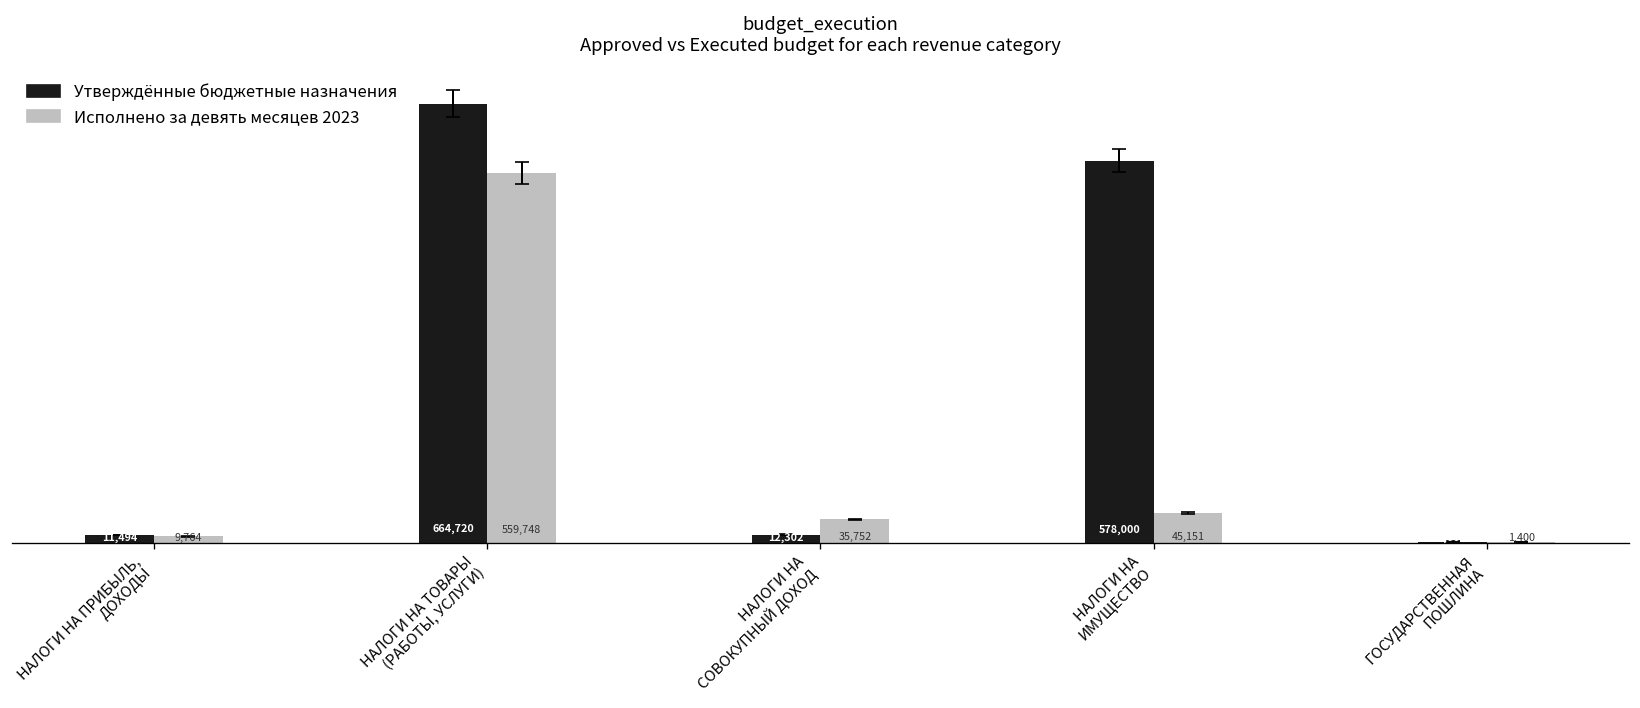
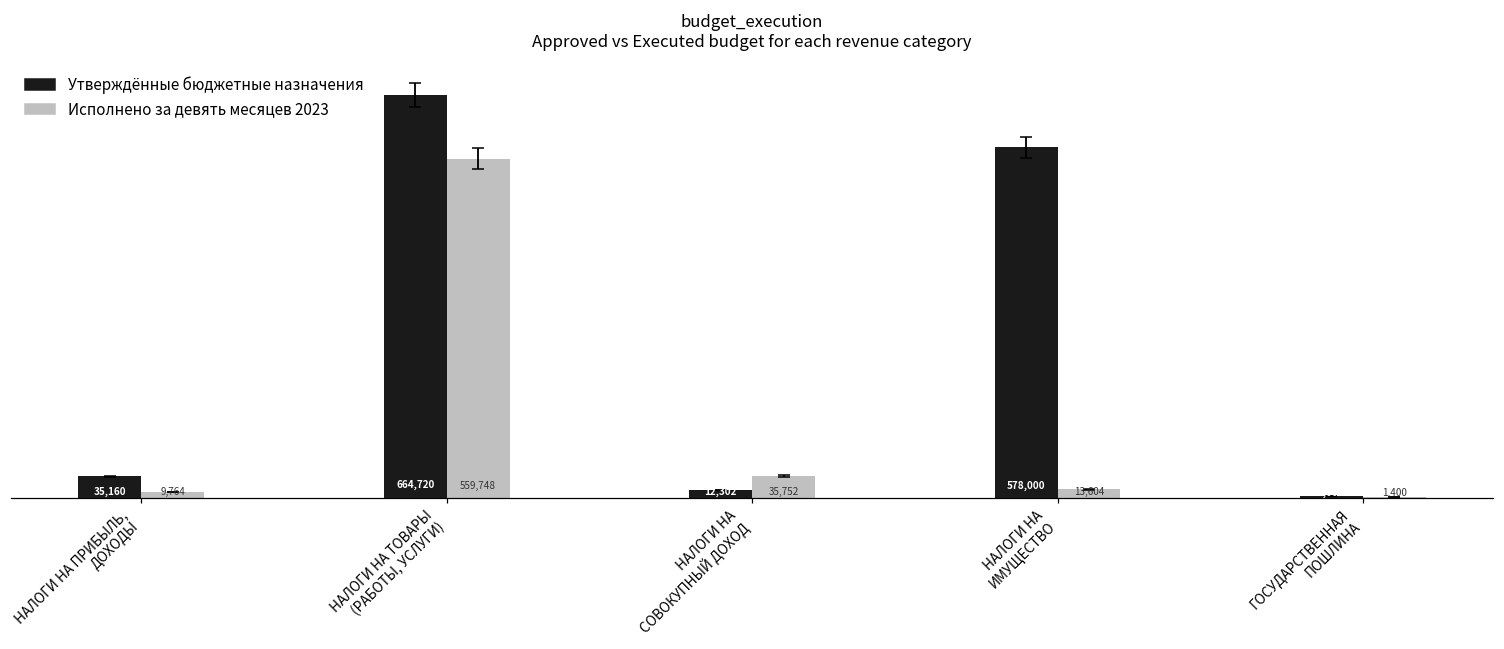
  {
    "Утверждённые бюджетные назначения": {
-     "НАЛОГИ НА ПРИБЫЛЬ, ДОХОДЫ": "11,494",
+     "НАЛОГИ НА ПРИБЫЛЬ, ДОХОДЫ": "35,160",
      "НАЛОГИ НА ТОВАРЫ (РАБОТЫ, УСЛУГИ)": "664,720",
      "НАЛОГИ НА ИМУЩЕСТВО": "578,000"
    },
    "Исполнено за девять месяцев 2023": {
      "НАЛОГИ НА ТОВАРЫ (РАБОТЫ, УСЛУГИ)": "559,748",
      "НАЛОГИ НА СОВОКУПНЫЙ ДОХОД": "35,752",
-     "НАЛОГИ НА ИМУЩЕСТВО": "45,151"
+     "НАЛОГИ НА ИМУЩЕСТВО": "13,604"
    }
  }
